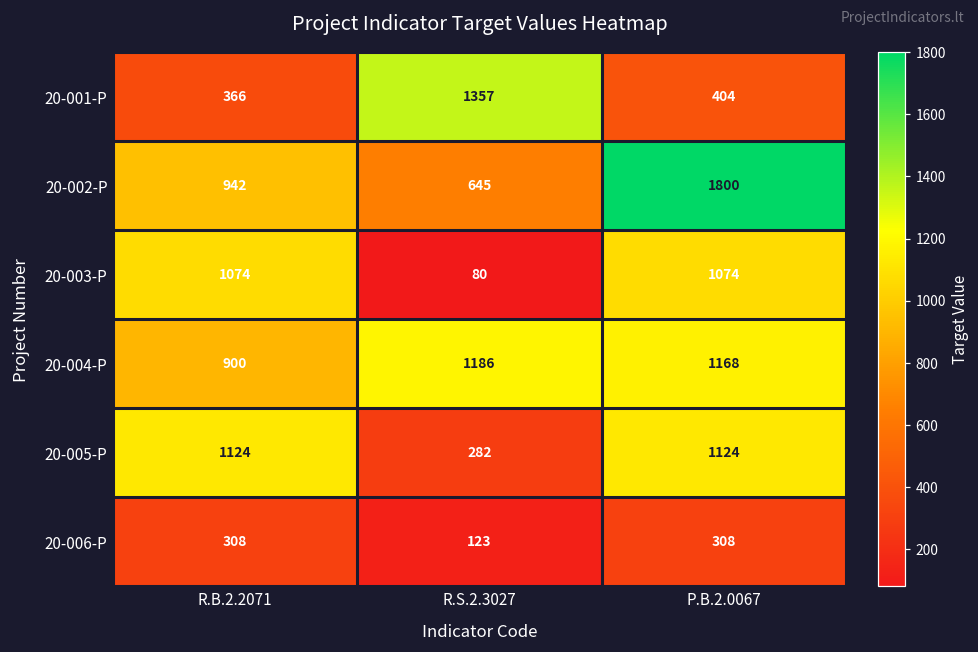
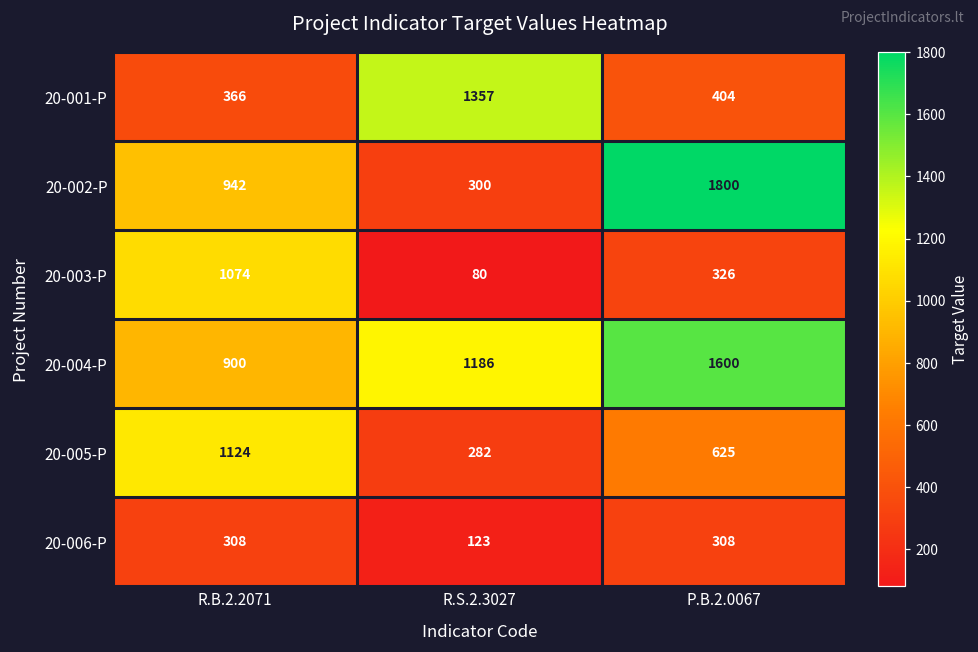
  {
    "20-001-P": {
      "R.B.2.2071": 366,
      "R.S.2.3027": 1357,
      "P.B.2.0067": 404
    },
    "20-002-P": {
      "R.B.2.2071": 942,
-     "R.S.2.3027": 645,
+     "R.S.2.3027": 300,
      "P.B.2.0067": 1800
    },
    "20-003-P": {
      "R.B.2.2071": 1074,
      "R.S.2.3027": 80,
-     "P.B.2.0067": 1074
+     "P.B.2.0067": 326
    },
    "20-004-P": {
      "R.B.2.2071": 900,
      "R.S.2.3027": 1186,
-     "P.B.2.0067": 1168
+     "P.B.2.0067": 1600
    },
    "20-005-P": {
      "R.B.2.2071": 1124,
      "R.S.2.3027": 282,
-     "P.B.2.0067": 1124
+     "P.B.2.0067": 625
    },
    "20-006-P": {
      "R.B.2.2071": 308,
      "R.S.2.3027": 123,
      "P.B.2.0067": 308
    }
  }
